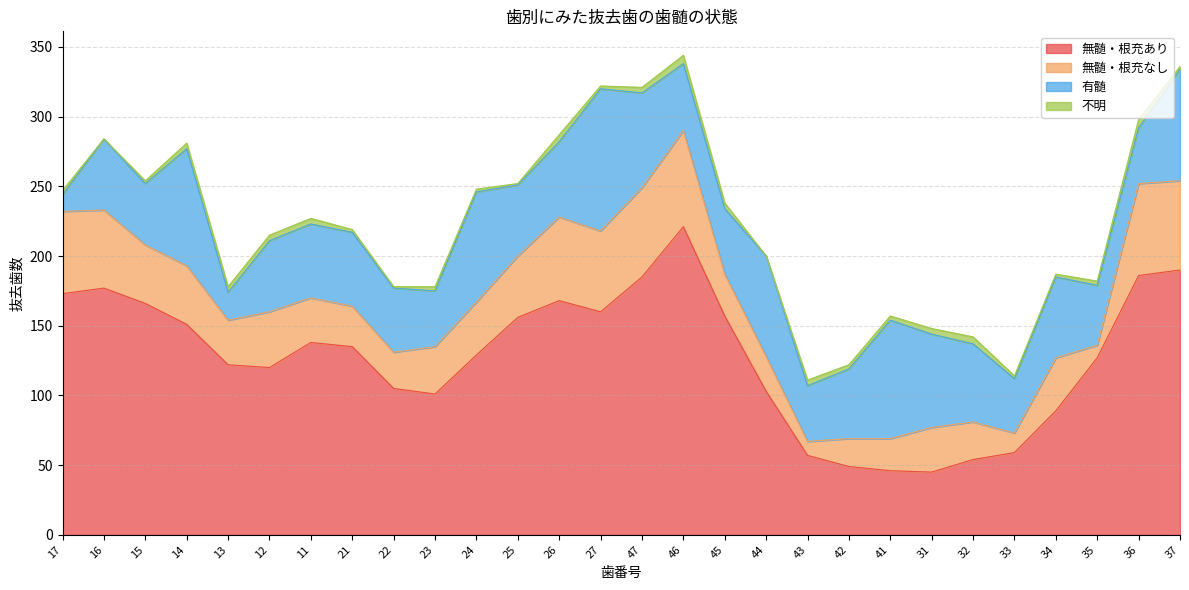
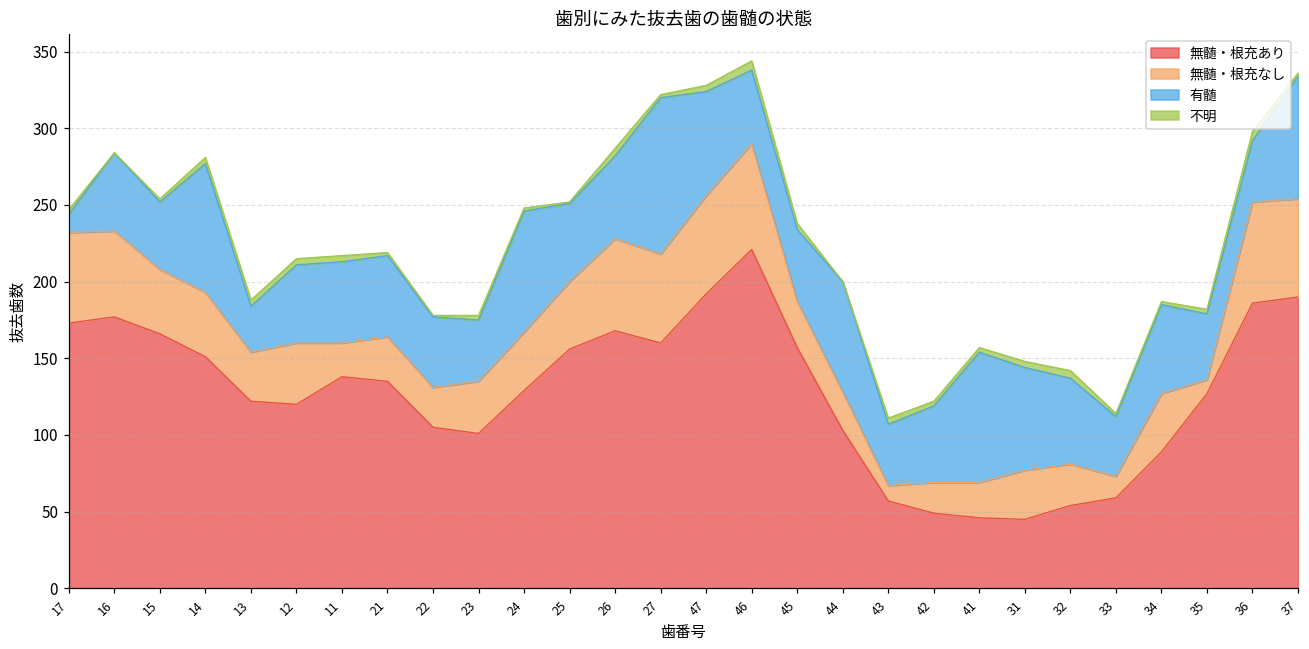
  {
    "無髄・根充あり": {
      "17": 173,
      "16": 177,
      "15": 166,
      "14": 151,
      "13": 122,
      "12": 120,
      "11": 138,
      "21": 135,
      "22": 105,
      "23": 101,
      "24": 129,
      "25": 156,
      "26": 168,
      "27": 160,
-     "47": 185,
+     "47": 192,
      "46": 221,
      "45": 157,
      "44": 103,
      "43": 57,
      "42": 49,
      "41": 46,
      "31": 45,
      "32": 54,
      "33": 59,
      "34": 89,
      "35": 127,
      "36": 186,
      "37": 190
    },
    "無髄・根充なし": {
      "17": 59,
      "16": 56,
      "15": 42,
      "14": 42,
      "13": 32,
      "12": 40,
-     "11": 32,
+     "11": 22,
      "21": 29,
      "22": 26,
      "23": 34,
      "24": 38,
      "25": 44,
      "26": 60,
      "27": 58,
      "47": 64,
      "46": 69,
      "45": 30,
      "44": 25,
      "43": 10,
      "42": 20,
      "41": 23,
      "31": 32,
      "32": 27,
      "33": 14,
      "34": 38,
      "35": 9,
      "36": 66,
      "37": 64
    },
    "有髄": {
      "17": 12,
      "15": 44,
      "14": 84,
-     "13": 20,
+     "13": 30,
      "12": 51,
      "11": 53,
      "21": 53,
      "23": 40,
      "24": 79,
      "26": 54,
      "27": 102,
      "47": 68,
      "46": 48,
      "45": 47,
      "43": 40,
      "42": 50,
      "41": 85,
      "31": 67,
      "32": 56,
      "33": 39,
      "34": 58,
      "35": 43,
      "36": 40,
      "37": 80
    },
    "不明": {
      "17": 3,
      "15": 2,
      "14": 4,
      "13": 4,
      "12": 4,
      "11": 4,
      "21": 2,
      "23": 3,
      "24": 2,
      "26": 5,
      "27": 2,
      "47": 4,
      "46": 6,
      "45": 4,
      "43": 4,
      "42": 3,
      "41": 3,
      "31": 4,
      "32": 5,
      "33": 2,
      "34": 2,
      "35": 3,
      "36": 6,
      "37": 2
    }
  }
